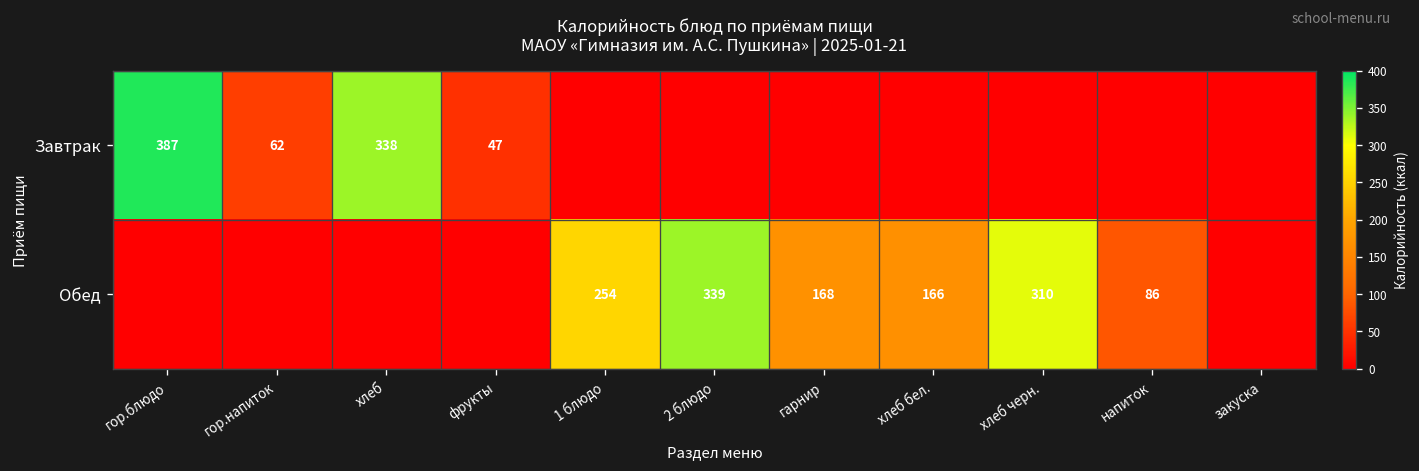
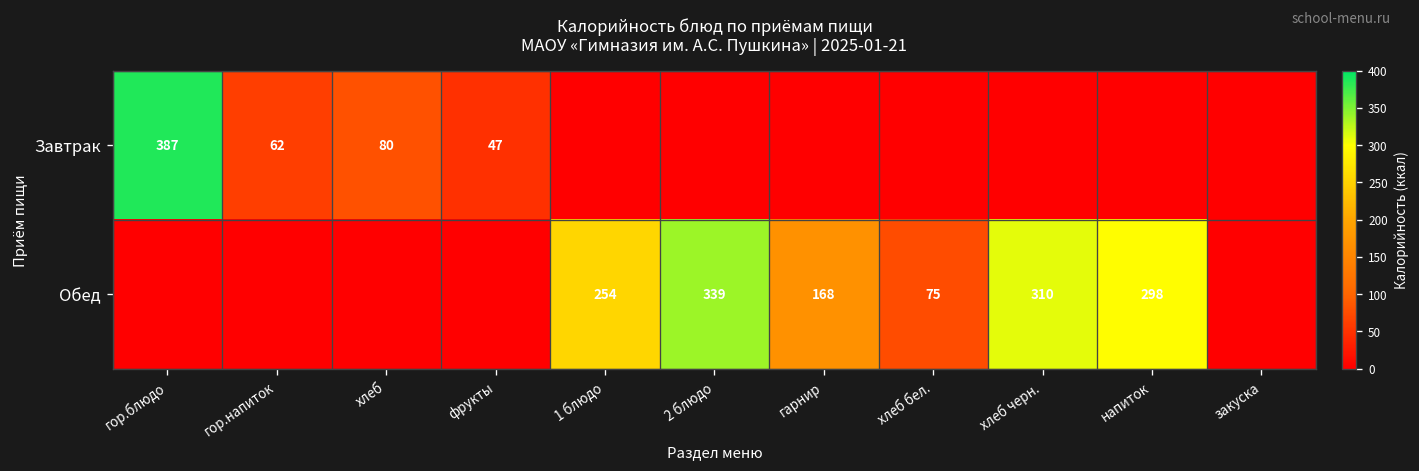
  {
    "Завтрак": {
      "гор.блюдо": 387,
      "гор.напиток": 62,
-     "хлеб": 338,
+     "хлеб": 80,
      "фрукты": 47
    },
    "Обед": {
      "1 блюдо": 254,
      "2 блюдо": 339,
      "гарнир": 168,
-     "хлеб бел.": 166,
+     "хлеб бел.": 75,
      "хлеб черн.": 310,
-     "напиток": 86
+     "напиток": 298
    }
  }
